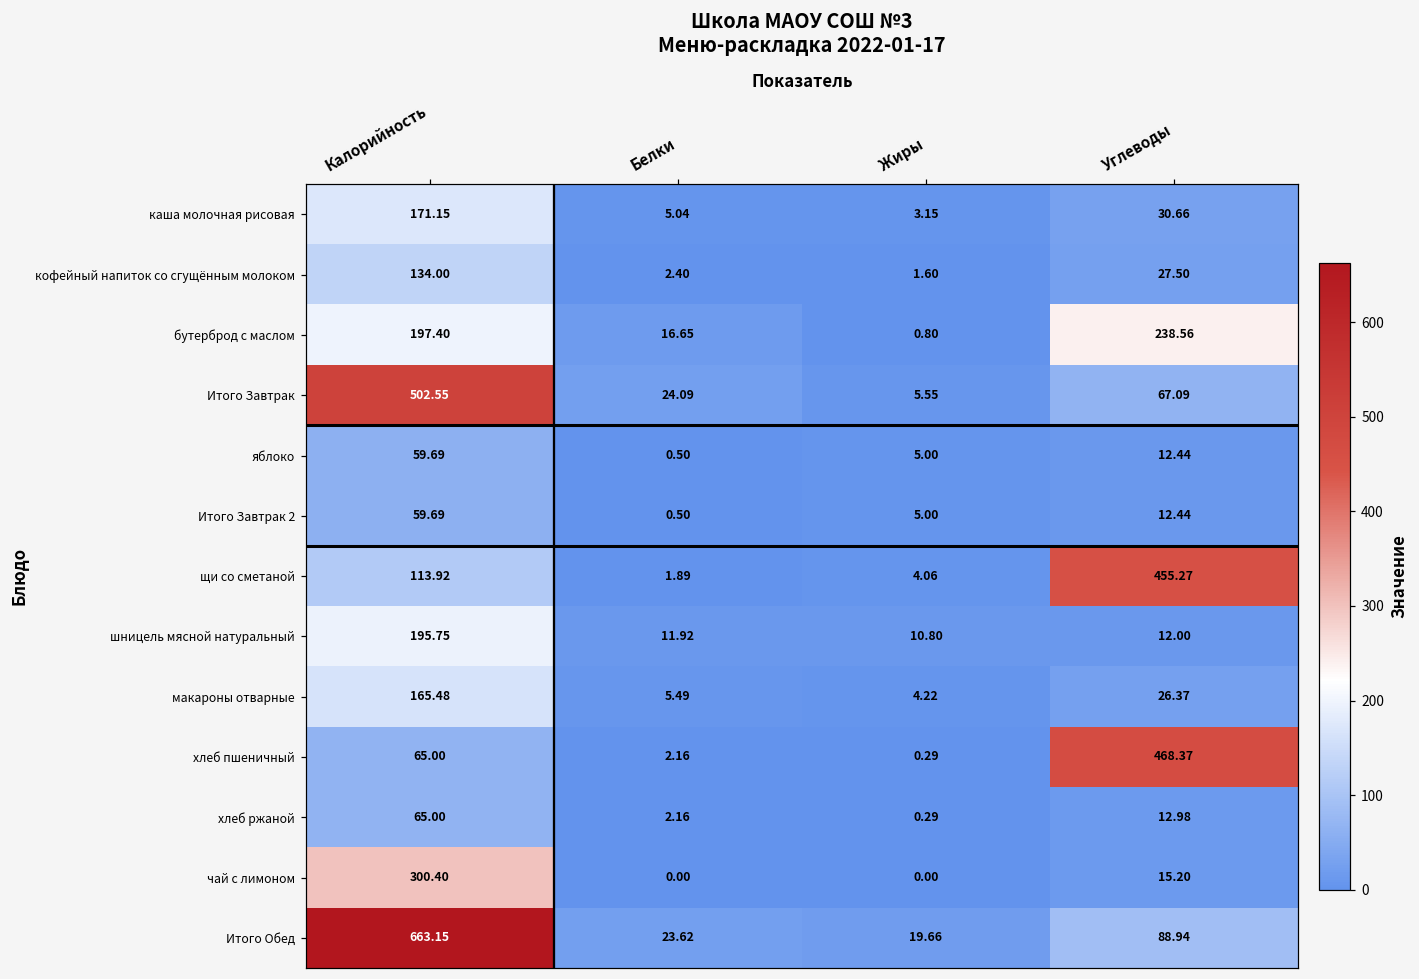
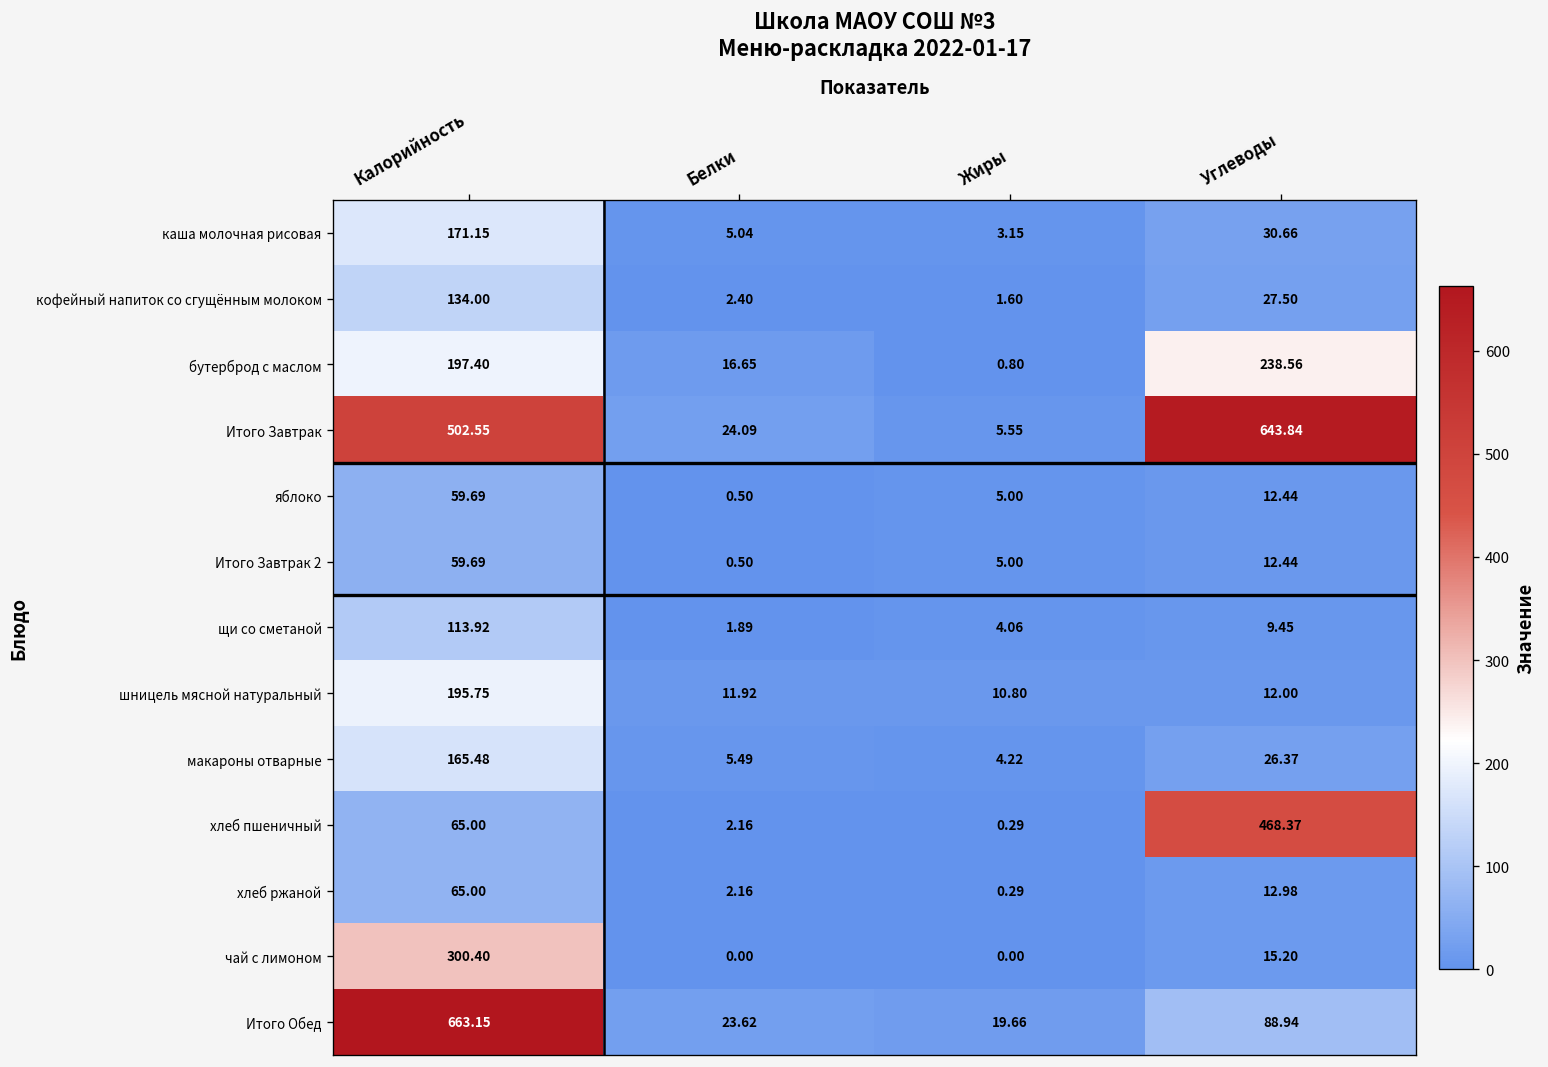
  {
    "каша молочная рисовая": {
      "Калорийность": 171.15,
      "Белки": 5.04,
      "Жиры": 3.15,
      "Углеводы": 30.66
    },
    "кофейный напиток со сгущённым молоком": {
      "Калорийность": 134.00,
      "Белки": 2.40,
      "Жиры": 1.60,
      "Углеводы": 27.50
    },
    "бутерброд с маслом": {
      "Калорийность": 197.40,
      "Белки": 16.65,
      "Жиры": 0.80,
      "Углеводы": 238.56
    },
    "Итого Завтрак": {
      "Калорийность": 502.55,
      "Белки": 24.09,
      "Жиры": 5.55,
-     "Углеводы": 67.09
+     "Углеводы": 643.84
    },
    "яблоко": {
      "Калорийность": 59.69,
      "Белки": 0.50,
      "Жиры": 5.00,
      "Углеводы": 12.44
    },
    "Итого Завтрак 2": {
      "Калорийность": 59.69,
      "Белки": 0.50,
      "Жиры": 5.00,
      "Углеводы": 12.44
    },
    "щи со сметаной": {
      "Калорийность": 113.92,
      "Белки": 1.89,
      "Жиры": 4.06,
-     "Углеводы": 455.27
+     "Углеводы": 9.45
    },
    "шницель мясной натуральный": {
      "Калорийность": 195.75,
      "Белки": 11.92,
      "Жиры": 10.80,
      "Углеводы": 12.00
    },
    "макароны отварные": {
      "Калорийность": 165.48,
      "Белки": 5.49,
      "Жиры": 4.22,
      "Углеводы": 26.37
    },
    "хлеб пшеничный": {
      "Калорийность": 65.00,
      "Белки": 2.16,
      "Жиры": 0.29,
      "Углеводы": 468.37
    },
    "хлеб ржаной": {
      "Калорийность": 65.00,
      "Белки": 2.16,
      "Жиры": 0.29,
      "Углеводы": 12.98
    },
    "чай с лимоном": {
      "Калорийность": 300.40,
      "Белки": 0.00,
      "Жиры": 0.00,
      "Углеводы": 15.20
    },
    "Итого Обед": {
      "Калорийность": 663.15,
      "Белки": 23.62,
      "Жиры": 19.66,
      "Углеводы": 88.94
    }
  }
